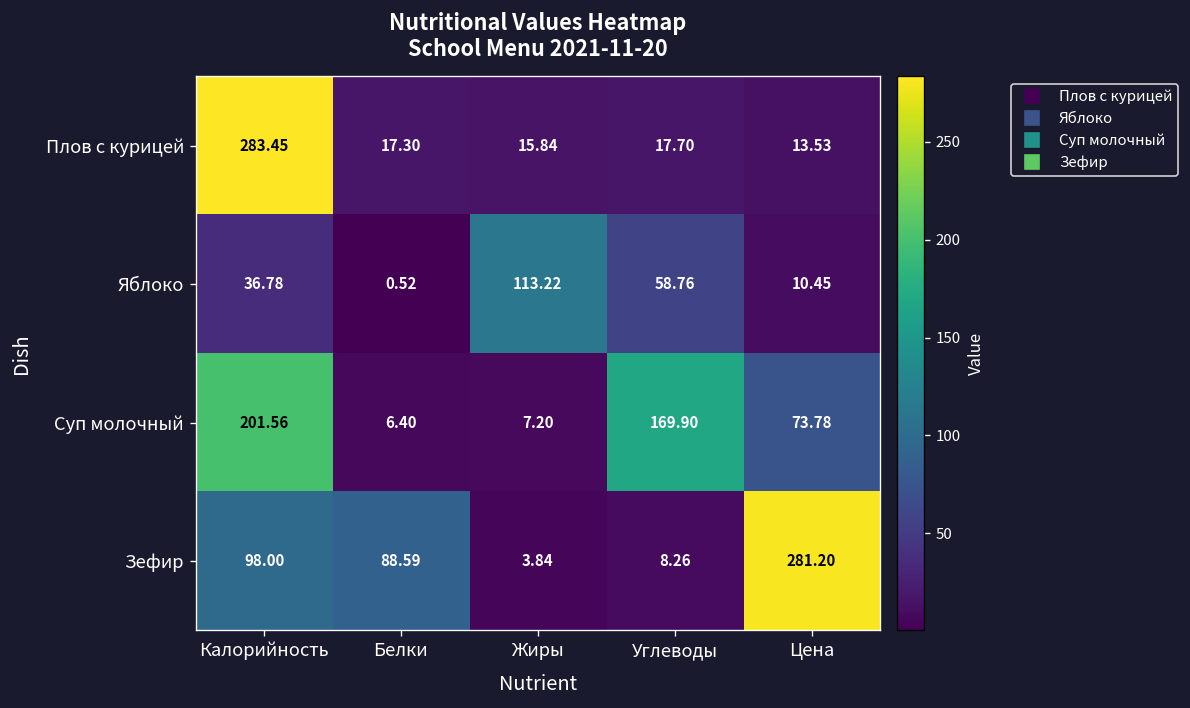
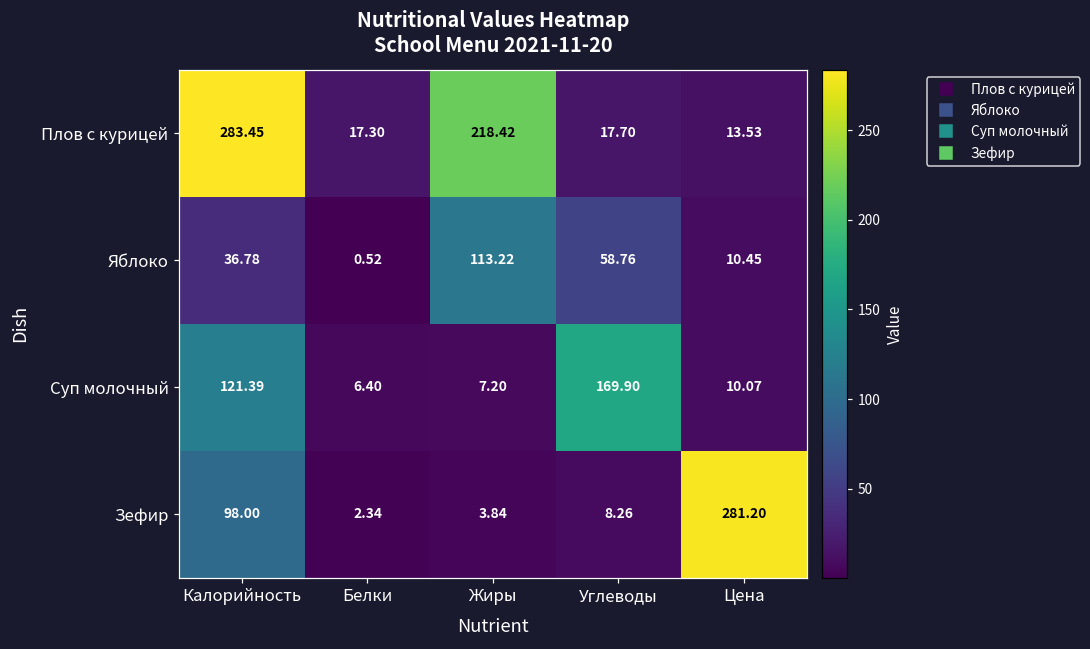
  {
    "Плов с курицей": {
      "Калорийность": 283.45,
      "Белки": 17.30,
-     "Жиры": 15.84,
+     "Жиры": 218.42,
      "Углеводы": 17.70,
      "Цена": 13.53
    },
    "Яблоко": {
      "Калорийность": 36.78,
      "Белки": 0.52,
      "Жиры": 113.22,
      "Углеводы": 58.76,
      "Цена": 10.45
    },
    "Суп молочный": {
-     "Калорийность": 201.56,
+     "Калорийность": 121.39,
      "Белки": 6.40,
      "Жиры": 7.20,
      "Углеводы": 169.90,
-     "Цена": 73.78
+     "Цена": 10.07
    },
    "Зефир": {
      "Калорийность": 98.00,
-     "Белки": 88.59,
+     "Белки": 2.34,
      "Жиры": 3.84,
      "Углеводы": 8.26,
      "Цена": 281.20
    }
  }
